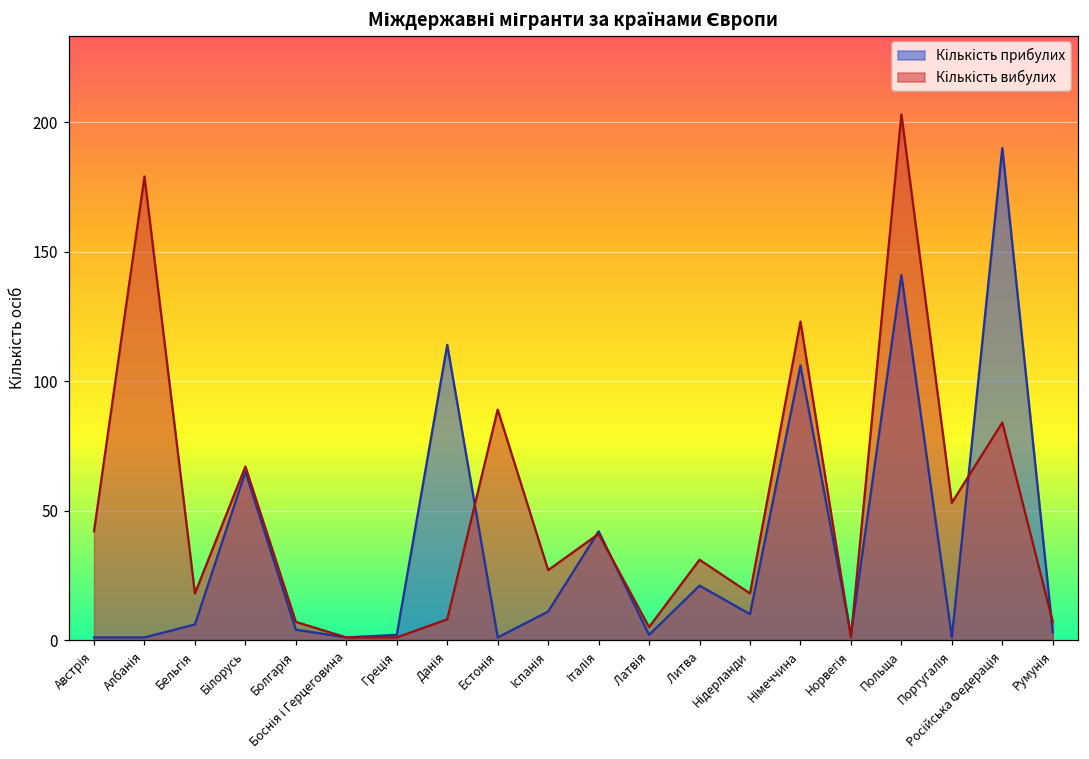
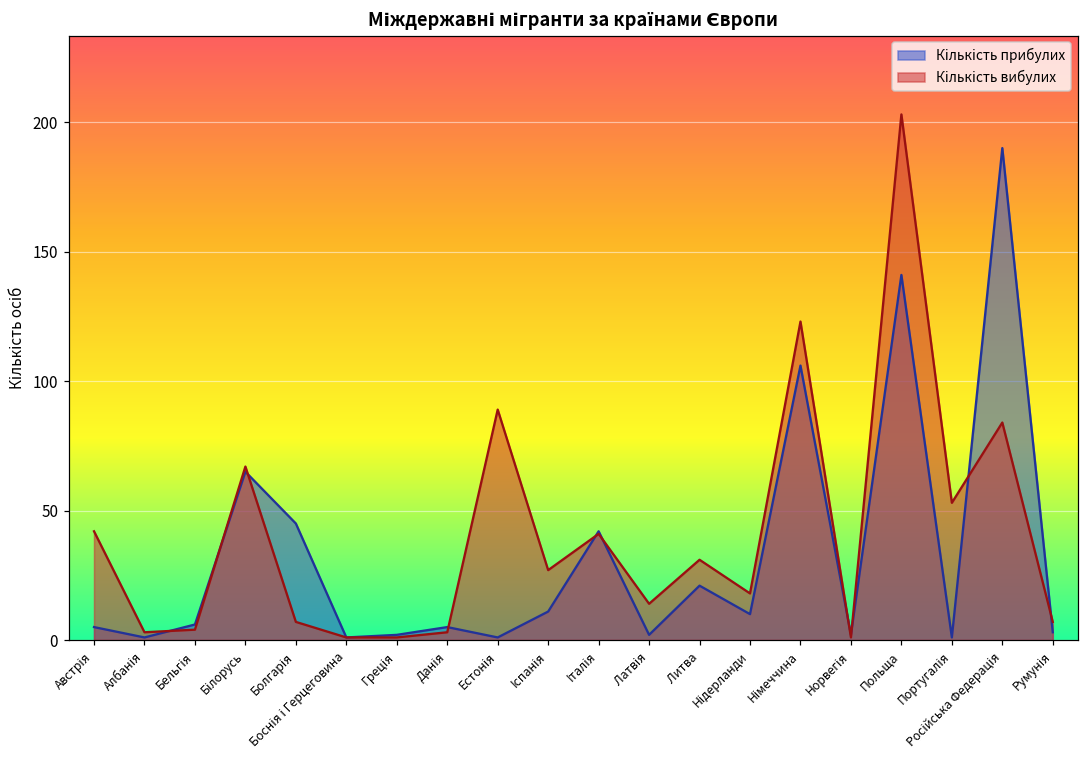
  {
    "Кількість прибулих": {
-     "Австрія": 1,
+     "Австрія": 5,
      "Албанія": 1,
      "Бельгія": 6,
      "Білорусь": 65,
-     "Болгарія": 4,
-     "Данія": 114,
+     "Болгарія": 45,
+     "Данія": 5,
      "Естонія": 1,
      "Іспанія": 11,
      "Латвія": 2,
      "Литва": 21,
      "Нідерланди": 10,
      "Німеччина": 106,
      "Польща": 141,
      "Португалія": 1,
      "Російська Федерація": 190,
      "Румунія": 3
    },
    "Кількість вибулих": {
      "Австрія": 42,
-     "Албанія": 179,
-     "Бельгія": 18,
+     "Албанія": 3,
+     "Бельгія": 4,
      "Білорусь": 67,
      "Болгарія": 7,
-     "Данія": 8,
+     "Данія": 3,
      "Естонія": 89,
      "Іспанія": 27,
-     "Латвія": 5,
+     "Латвія": 14,
      "Литва": 31,
      "Нідерланди": 18,
      "Німеччина": 123,
      "Польща": 203,
      "Португалія": 53,
      "Російська Федерація": 84,
      "Румунія": 7
    }
  }
